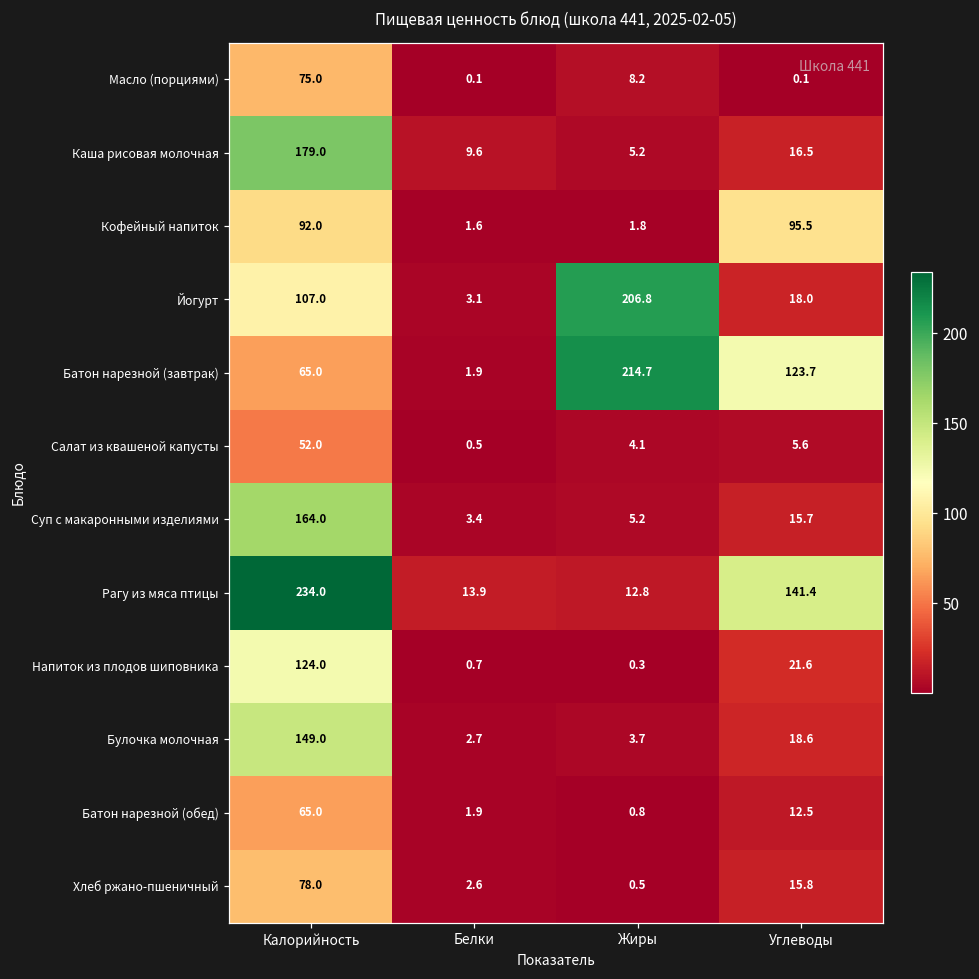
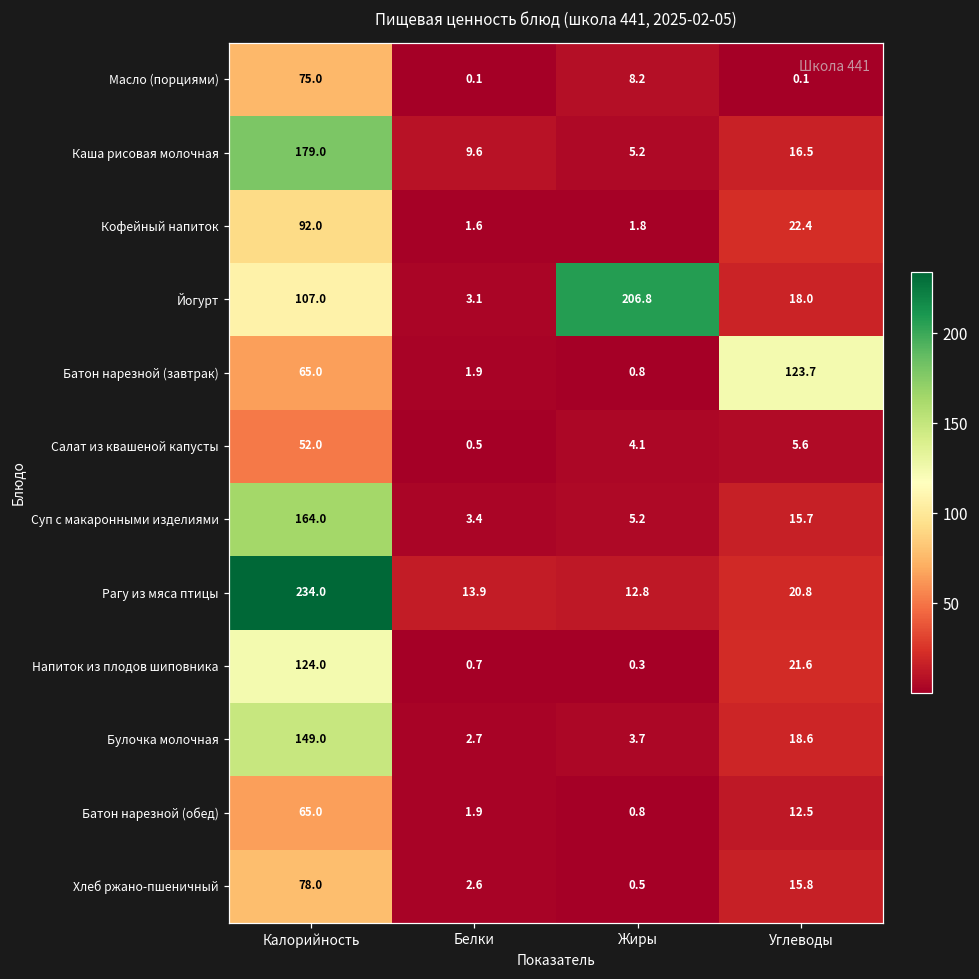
  {
    "Масло (порциями)": {
      "Калорийность": 75.0,
      "Белки": 0.1,
      "Жиры": 8.2
    },
    "Каша рисовая молочная": {
      "Калорийность": 179.0,
      "Белки": 9.6,
      "Жиры": 5.2,
      "Углеводы": 16.5
    },
    "Кофейный напиток": {
      "Калорийность": 92.0,
      "Белки": 1.6,
      "Жиры": 1.8,
-     "Углеводы": 95.5
+     "Углеводы": 22.4
    },
    "Йогурт": {
      "Калорийность": 107.0,
      "Белки": 3.1,
      "Жиры": 206.8,
      "Углеводы": 18.0
    },
    "Батон нарезной (завтрак)": {
      "Калорийность": 65.0,
      "Белки": 1.9,
-     "Жиры": 214.7,
+     "Жиры": 0.8,
      "Углеводы": 123.7
    },
    "Салат из квашеной капусты": {
      "Калорийность": 52.0,
      "Белки": 0.5,
      "Жиры": 4.1,
      "Углеводы": 5.6
    },
    "Суп с макаронными изделиями": {
      "Калорийность": 164.0,
      "Белки": 3.4,
      "Жиры": 5.2,
      "Углеводы": 15.7
    },
    "Рагу из мяса птицы": {
      "Калорийность": 234.0,
      "Белки": 13.9,
      "Жиры": 12.8,
-     "Углеводы": 141.4
+     "Углеводы": 20.8
    },
    "Напиток из плодов шиповника": {
      "Калорийность": 124.0,
      "Белки": 0.7,
      "Жиры": 0.3,
      "Углеводы": 21.6
    },
    "Булочка молочная": {
      "Калорийность": 149.0,
      "Белки": 2.7,
      "Жиры": 3.7,
      "Углеводы": 18.6
    },
    "Батон нарезной (обед)": {
      "Калорийность": 65.0,
      "Белки": 1.9,
      "Жиры": 0.8,
      "Углеводы": 12.5
    },
    "Хлеб ржано-пшеничный": {
      "Калорийность": 78.0,
      "Белки": 2.6,
      "Жиры": 0.5,
      "Углеводы": 15.8
    }
  }
